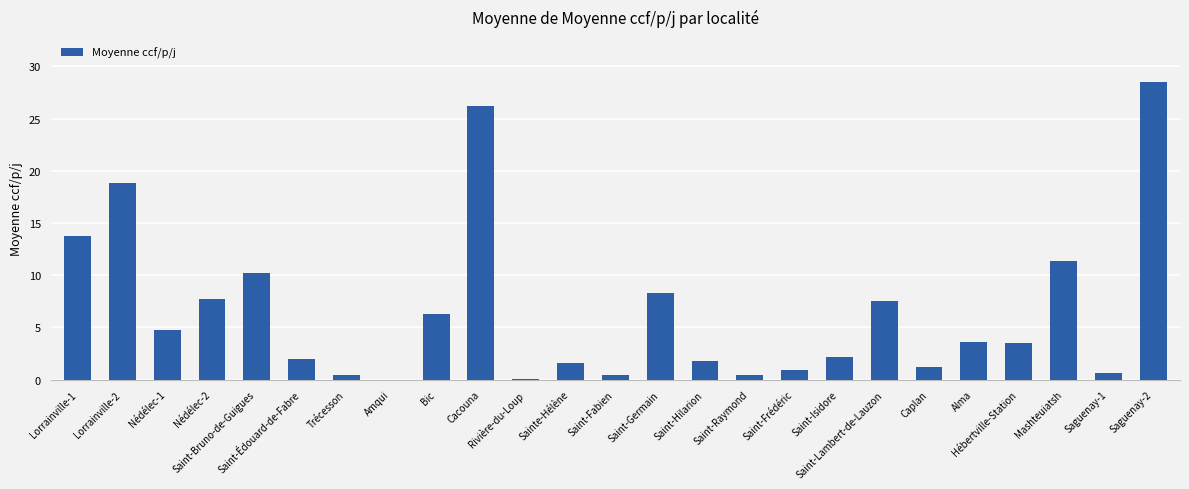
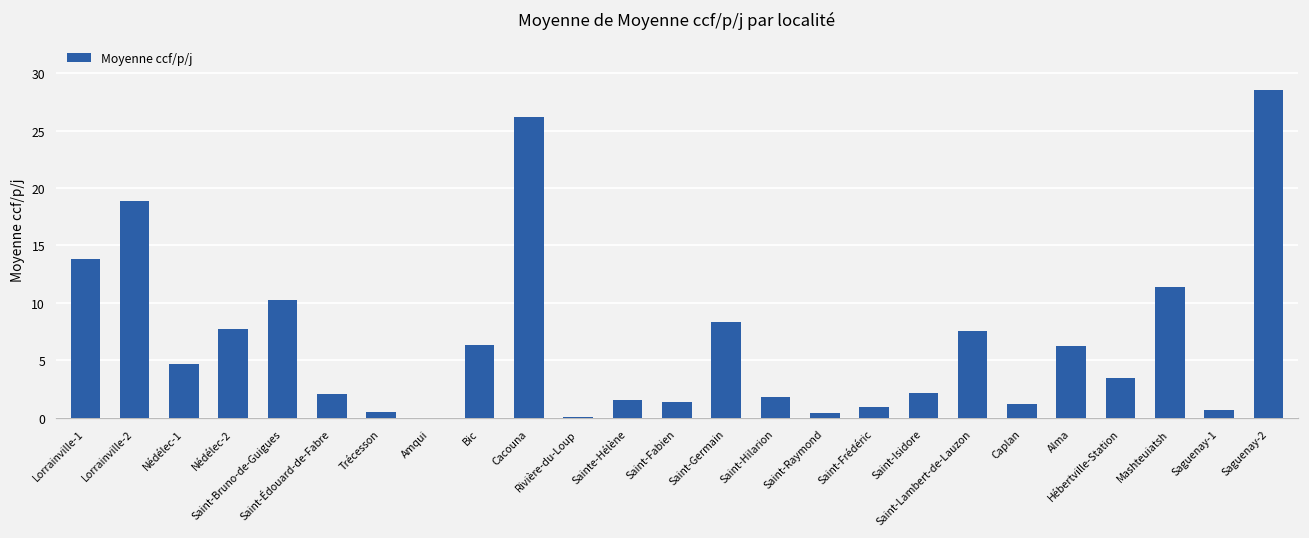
  {
    "Lorrainville-1": 13.8,
    "Lorrainville-2": 18.9,
    "Nédélec-1": 4.7,
    "Nédélec-2": 7.7,
    "Saint-Bruno-de-Guigues": 10.2,
    "Saint-Édouard-de-Fabre": 2.0,
    "Trécesson": 0.5,
    "Amqui": 0.0,
    "Bic": 6.3,
    "Cacouna": 26.2,
    "Sainte-Hélène": 1.6,
-   "Saint-Fabien": 0.5,
+   "Saint-Fabien": 1.4,
    "Saint-Germain": 8.3,
    "Saint-Hilarion": 1.8,
    "Saint-Raymond": 0.4,
    "Saint-Frédéric": 0.9,
    "Saint-Isidore": 2.1,
    "Saint-Lambert-de-Lauzon": 7.6,
    "Caplan": 1.2,
-   "Alma": 3.6,
+   "Alma": 6.3,
    "Hébertville-Station": 3.5,
    "Mashteuiatsh": 11.4,
    "Saguenay-1": 0.7,
    "Saguenay-2": 28.5
  }
